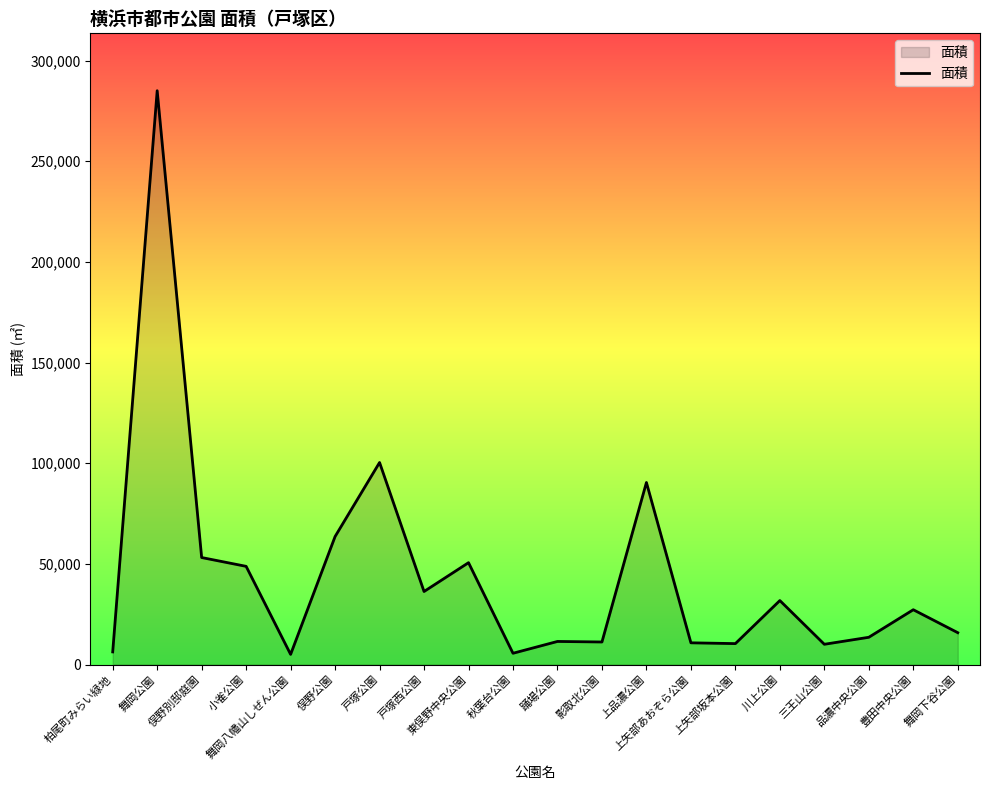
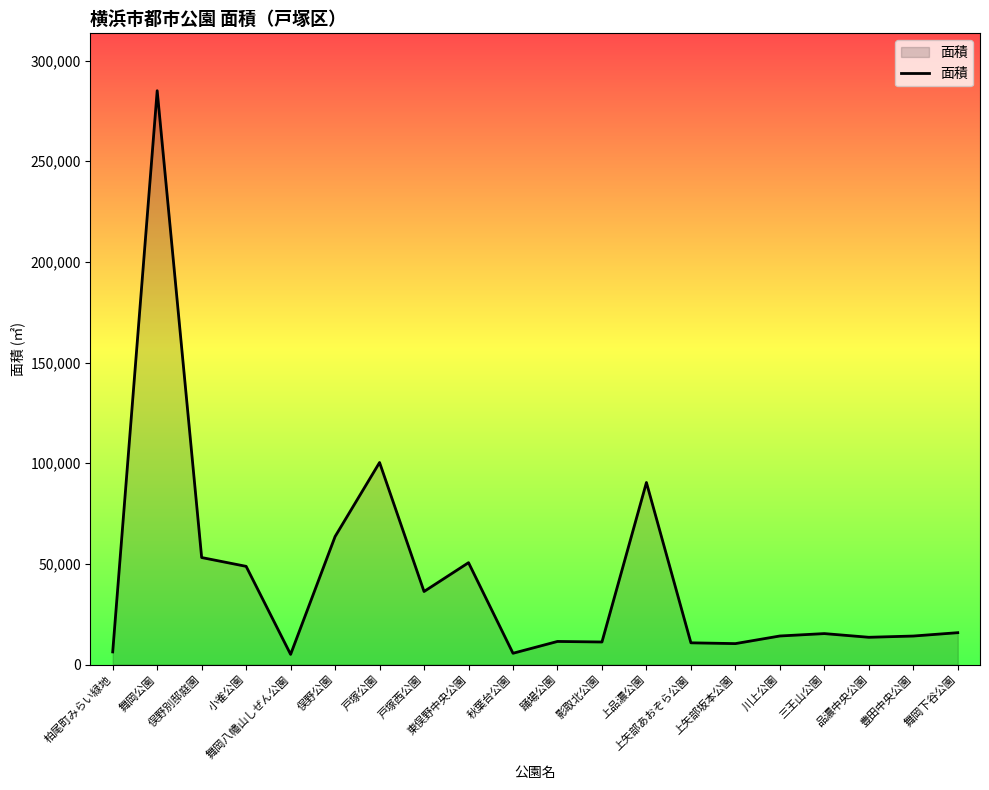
  {
    "柏尾町みらい緑地": "6,000",
    "舞岡公園": "285,000",
    "俣野別邸庭園": "53,000",
    "小雀公園": "49,000",
    "舞岡八幡山しぜん公園": "5,000",
    "俣野公園": "64,000",
    "戸塚公園": "100,000",
    "戸塚西公園": "36,000",
    "東俣野中央公園": "51,000",
    "秋葉台公園": "6,000",
    "踊場公園": "11,000",
    "影取北公園": "11,000",
    "上品濃公園": "90,000",
    "上矢部あおぞら公園": "11,000",
    "上矢部坂本公園": "10,000",
-   "川上公園": "32,000",
-   "三王山公園": "10,000",
+   "川上公園": "14,000",
+   "三王山公園": "15,000",
    "品濃中央公園": "14,000",
-   "豊田中央公園": "27,000",
+   "豊田中央公園": "14,000",
    "舞岡下谷公園": "16,000"
  }
